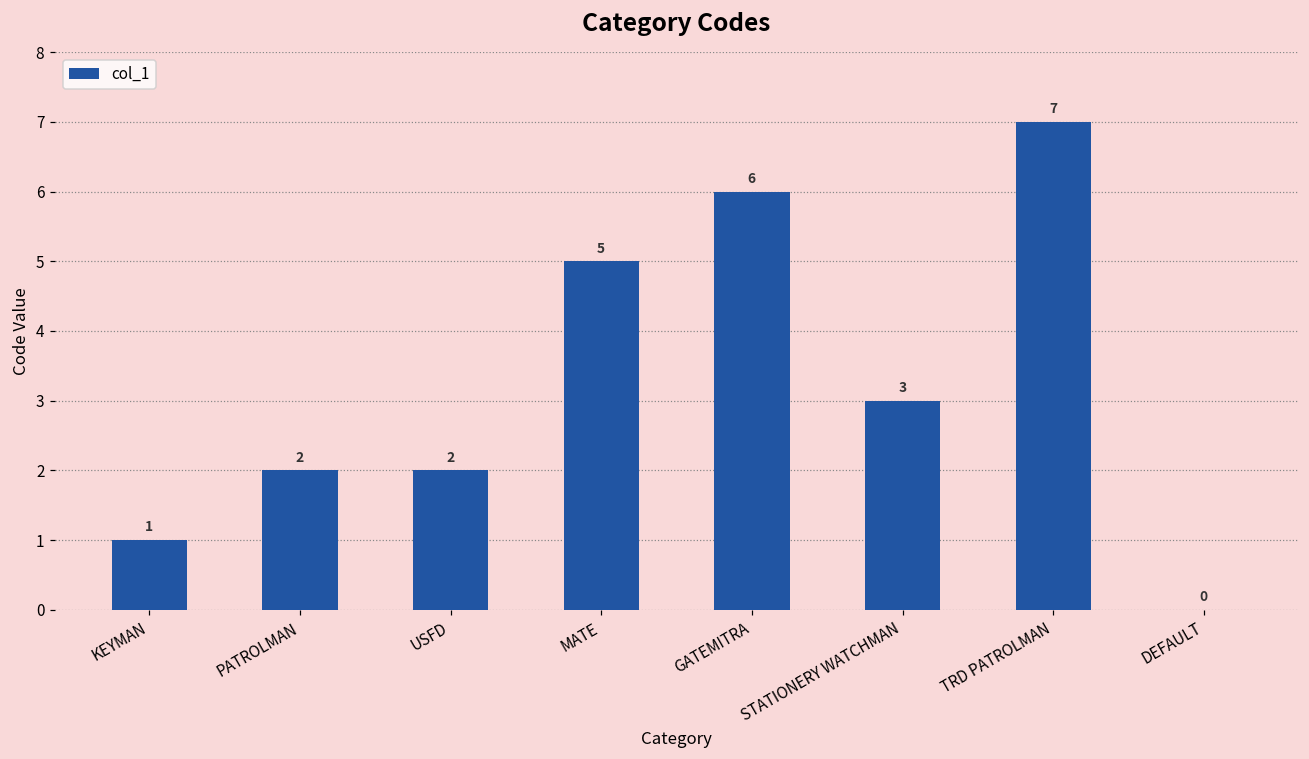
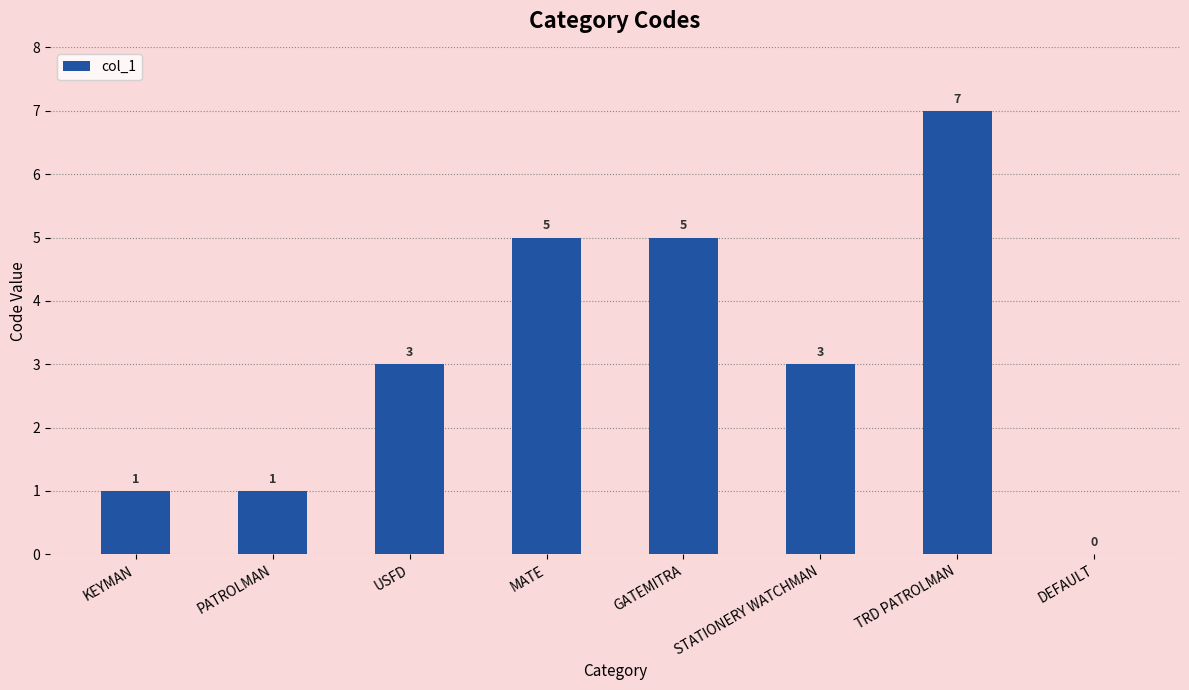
  {
    "KEYMAN": 1,
-   "PATROLMAN": 2,
-   "USFD": 2,
+   "PATROLMAN": 1,
+   "USFD": 3,
    "MATE": 5,
-   "GATEMITRA": 6,
+   "GATEMITRA": 5,
    "STATIONERY WATCHMAN": 3,
    "TRD PATROLMAN": 7,
    "DEFAULT": 0
  }
